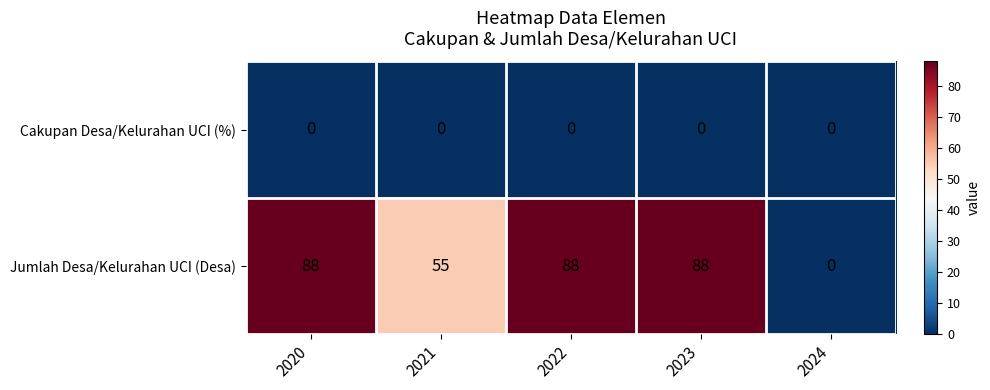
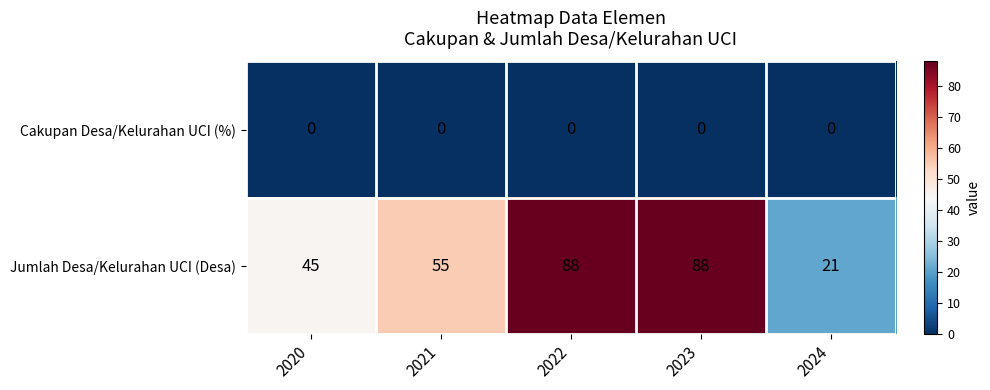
  {
    "Cakupan Desa/Kelurahan UCI (%)": {
      "2020": 0,
      "2021": 0,
      "2022": 0,
      "2023": 0,
      "2024": 0
    },
    "Jumlah Desa/Kelurahan UCI (Desa)": {
-     "2020": 88,
+     "2020": 45,
      "2021": 55,
      "2022": 88,
      "2023": 88,
-     "2024": 0
+     "2024": 21
    }
  }
